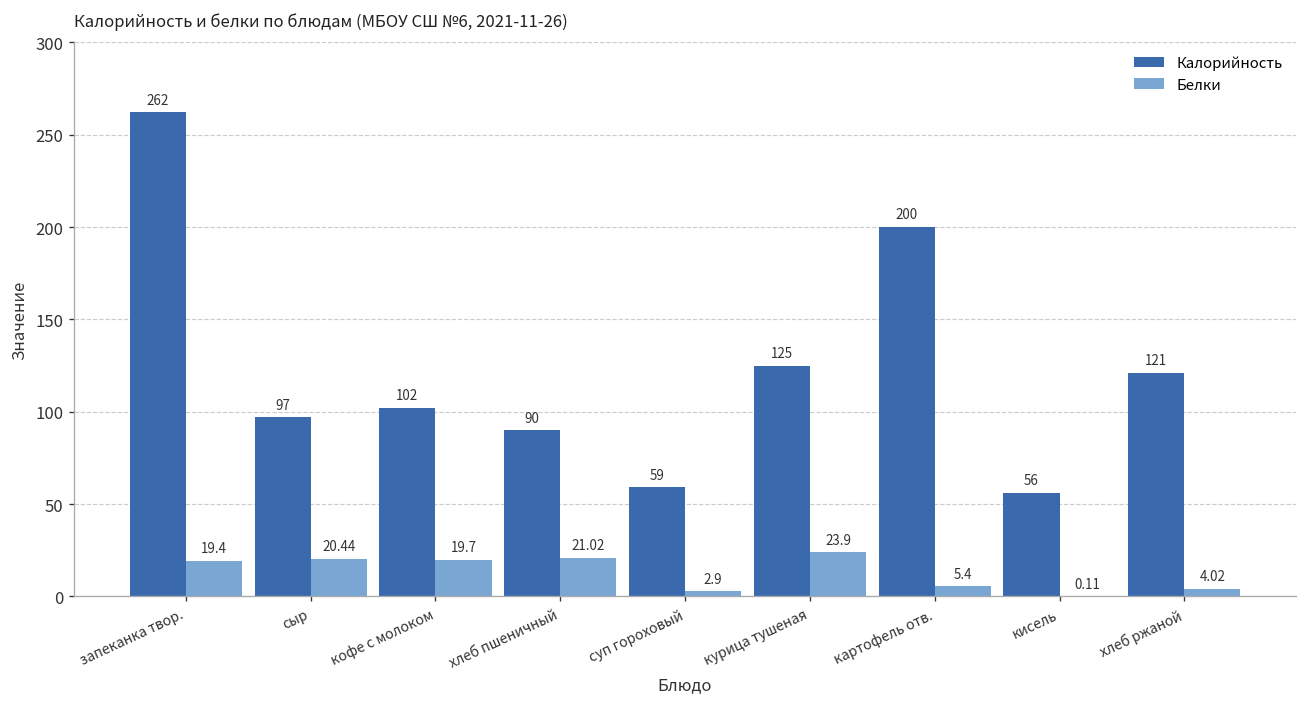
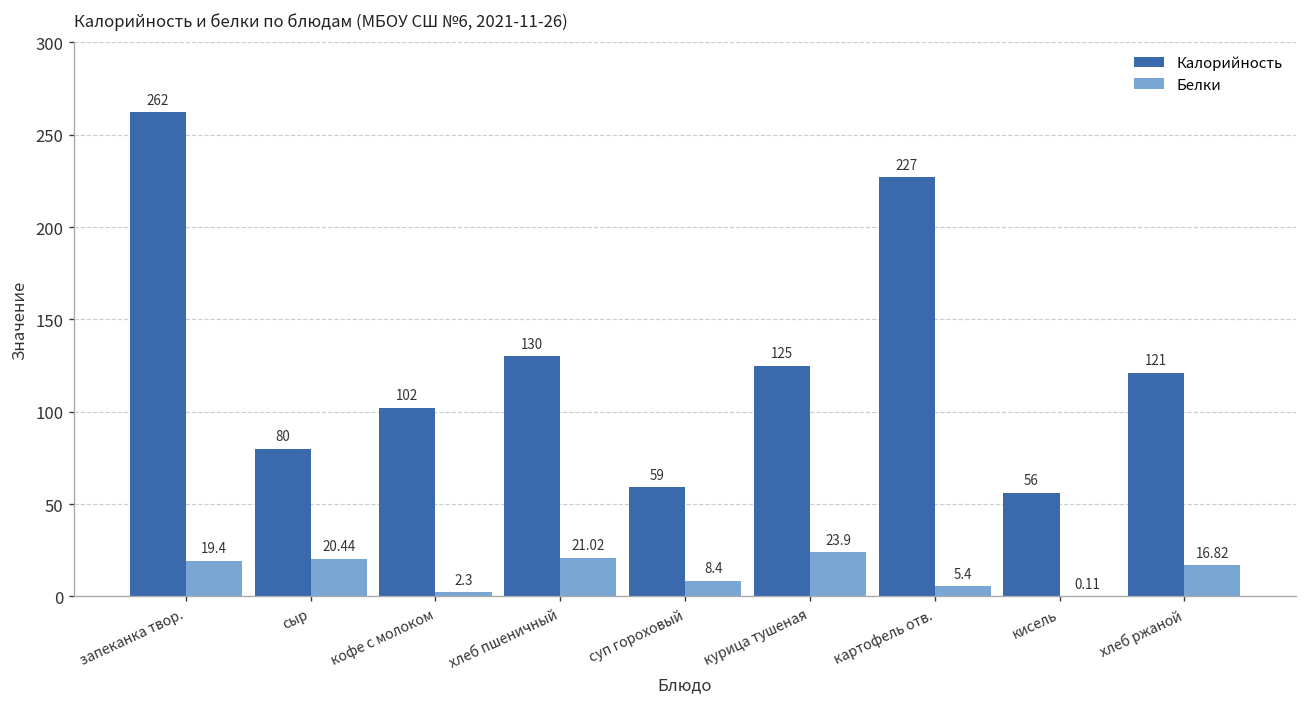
  {
    "Калорийность": {
      "запеканка твор.": 262,
-     "сыр": 97,
+     "сыр": 80,
      "кофе с молоком": 102,
-     "хлеб пшеничный": 90,
+     "хлеб пшеничный": 130,
      "суп гороховый": 59,
      "курица тушеная": 125,
-     "картофель отв.": 200,
+     "картофель отв.": 227,
      "кисель": 56,
      "хлеб ржаной": 121
    },
    "Белки": {
      "запеканка твор.": 19.4,
      "сыр": 20.44,
-     "кофе с молоком": 19.7,
+     "кофе с молоком": 2.3,
      "хлеб пшеничный": 21.02,
-     "суп гороховый": 2.9,
+     "суп гороховый": 8.4,
      "курица тушеная": 23.9,
      "картофель отв.": 5.4,
      "кисель": 0.11,
-     "хлеб ржаной": 4.02
+     "хлеб ржаной": 16.82
    }
  }
